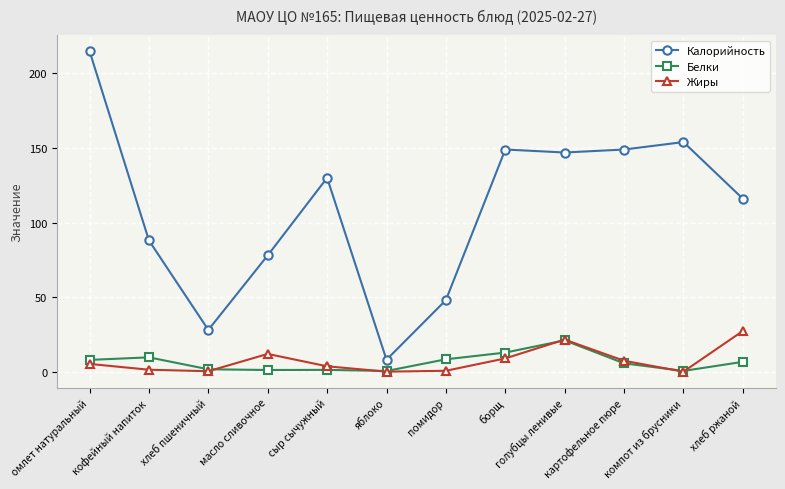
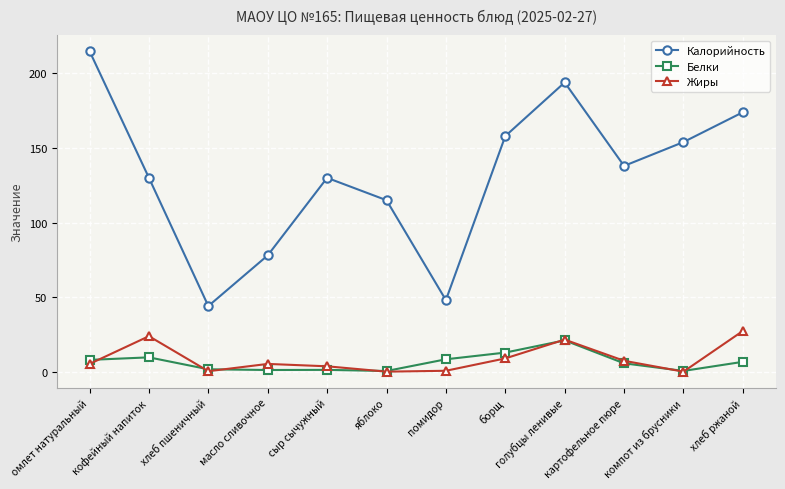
  {
    "Калорийность": {
      "омлет натуральный": 215,
-     "кофейный напиток": 88,
-     "хлеб пшеничный": 28,
+     "кофейный напиток": 130,
+     "хлеб пшеничный": 44,
      "масло сливочное": 78,
      "сыр сычужный": 130,
-     "яблоко": 8,
+     "яблоко": 115,
      "помидор": 48,
-     "борщ": 149,
-     "голубцы ленивые": 147,
-     "картофельное пюре": 149,
+     "борщ": 158,
+     "голубцы ленивые": 194,
+     "картофельное пюре": 138,
      "компот из брусники": 154,
-     "хлеб ржаной": 116
+     "хлеб ржаной": 174
    },
    "Белки": {
      "омлет натуральный": 8,
      "кофейный напиток": 10,
      "масло сливочное": 1,
      "сыр сычужный": 1,
      "помидор": 8,
      "борщ": 13,
      "хлеб ржаной": 7
    },
    "Жиры": {
      "омлет натуральный": 5,
-     "кофейный напиток": 1,
-     "масло сливочное": 12,
+     "кофейный напиток": 24,
+     "масло сливочное": 5,
      "сыр сычужный": 4,
      "помидор": 1,
      "борщ": 9,
      "хлеб ржаной": 27
    }
  }
